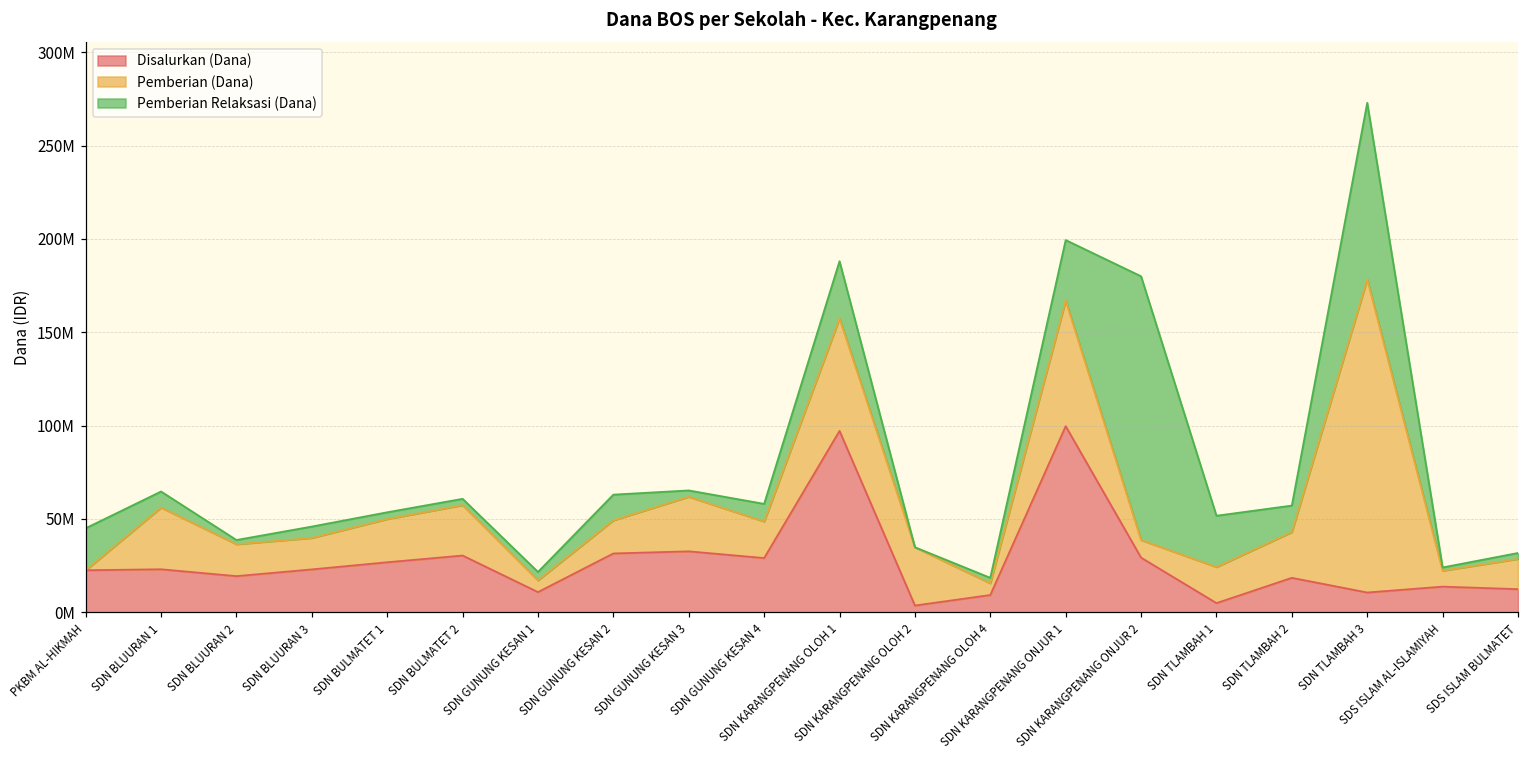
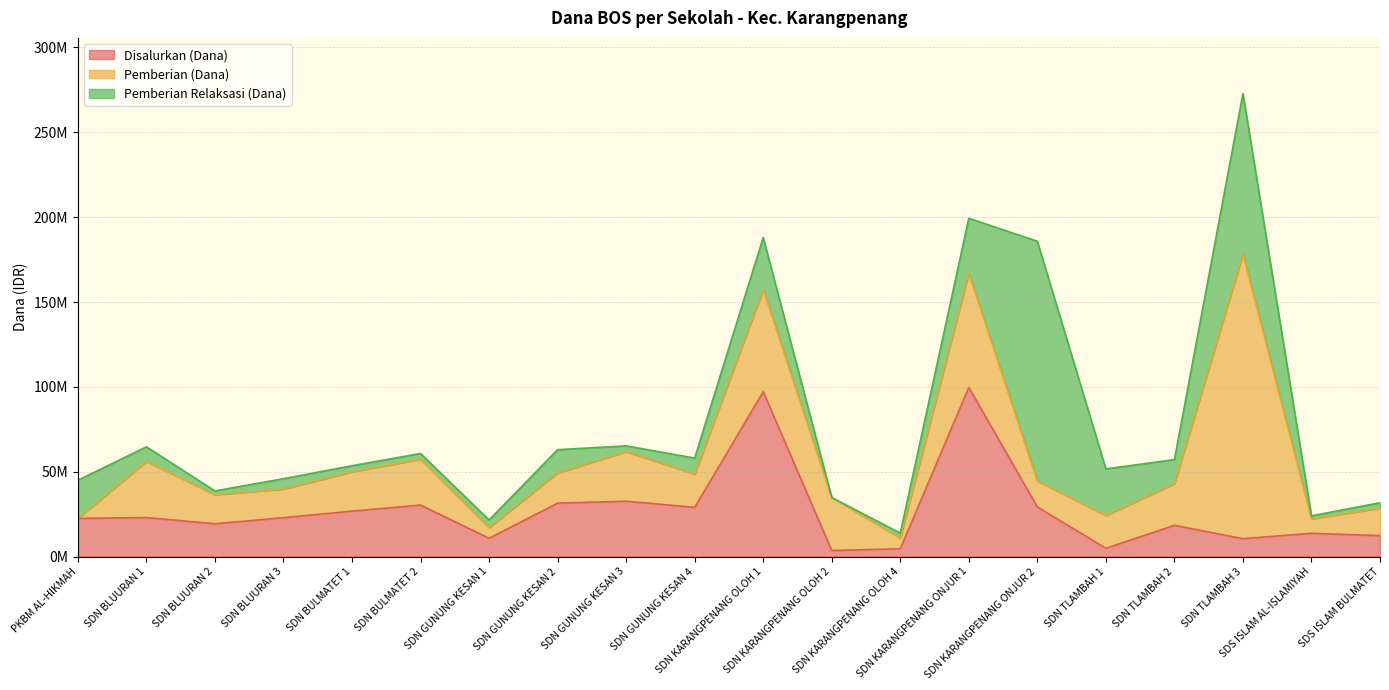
  {
    "Disalurkan (Dana)": {
      "SDN BLUURAN 1": 23000000,
      "SDN BLUURAN 2": 19000000,
      "SDN BLUURAN 3": 23000000,
      "SDN BULMATET 1": 27000000,
      "SDN BULMATET 2": 30000000,
      "SDN GUNUNG KESAN 1": 11000000,
      "SDN GUNUNG KESAN 2": 32000000,
      "SDN GUNUNG KESAN 3": 33000000,
      "SDN GUNUNG KESAN 4": 29000000,
      "SDN KARANGPENANG OLOH 1": 97000000,
      "SDN KARANGPENANG OLOH 2": 4000000,
-     "SDN KARANGPENANG OLOH 4": 9000000,
+     "SDN KARANGPENANG OLOH 4": 5000000,
      "SDN KARANGPENANG ONJUR 1": 100000000,
      "SDN KARANGPENANG ONJUR 2": 29000000,
      "SDN TLAMBAH 1": 5000000,
      "SDN TLAMBAH 2": 18000000,
      "SDN TLAMBAH 3": 11000000,
      "SDS ISLAM AL-ISLAMIYAH": 14000000,
      "SDS ISLAM BULMATET": 12000000
    },
    "Pemberian (Dana)": {
      "SDN BLUURAN 1": 33000000,
      "SDN BLUURAN 2": 17000000,
      "SDN BLUURAN 3": 17000000,
      "SDN BULMATET 1": 23000000,
      "SDN BULMATET 2": 27000000,
      "SDN GUNUNG KESAN 1": 6000000,
      "SDN GUNUNG KESAN 2": 18000000,
      "SDN GUNUNG KESAN 3": 29000000,
      "SDN GUNUNG KESAN 4": 20000000,
      "SDN KARANGPENANG OLOH 1": 60000000,
      "SDN KARANGPENANG OLOH 4": 6000000,
      "SDN KARANGPENANG ONJUR 1": 67000000,
-     "SDN KARANGPENANG ONJUR 2": 9000000,
+     "SDN KARANGPENANG ONJUR 2": 15000000,
      "SDN TLAMBAH 1": 19000000,
      "SDN TLAMBAH 2": 25000000,
      "SDN TLAMBAH 3": 168000000,
      "SDS ISLAM AL-ISLAMIYAH": 9000000,
      "SDS ISLAM BULMATET": 16000000
    },
    "Pemberian Relaksasi (Dana)": {
      "PKBM AL-HIKMAH": 23000000,
      "SDN BLUURAN 1": 9000000,
      "SDN BLUURAN 2": 2000000,
      "SDN BLUURAN 3": 6000000,
      "SDN BULMATET 1": 4000000,
      "SDN BULMATET 2": 3000000,
      "SDN GUNUNG KESAN 1": 5000000,
      "SDN GUNUNG KESAN 2": 14000000,
      "SDN GUNUNG KESAN 3": 3000000,
      "SDN GUNUNG KESAN 4": 9000000,
      "SDN KARANGPENANG OLOH 1": 31000000,
      "SDN KARANGPENANG OLOH 4": 3000000,
      "SDN KARANGPENANG ONJUR 1": 32000000,
      "SDN KARANGPENANG ONJUR 2": 141000000,
      "SDN TLAMBAH 1": 27000000,
      "SDN TLAMBAH 2": 14000000,
      "SDN TLAMBAH 3": 95000000,
      "SDS ISLAM AL-ISLAMIYAH": 2000000,
      "SDS ISLAM BULMATET": 3000000
    }
  }
